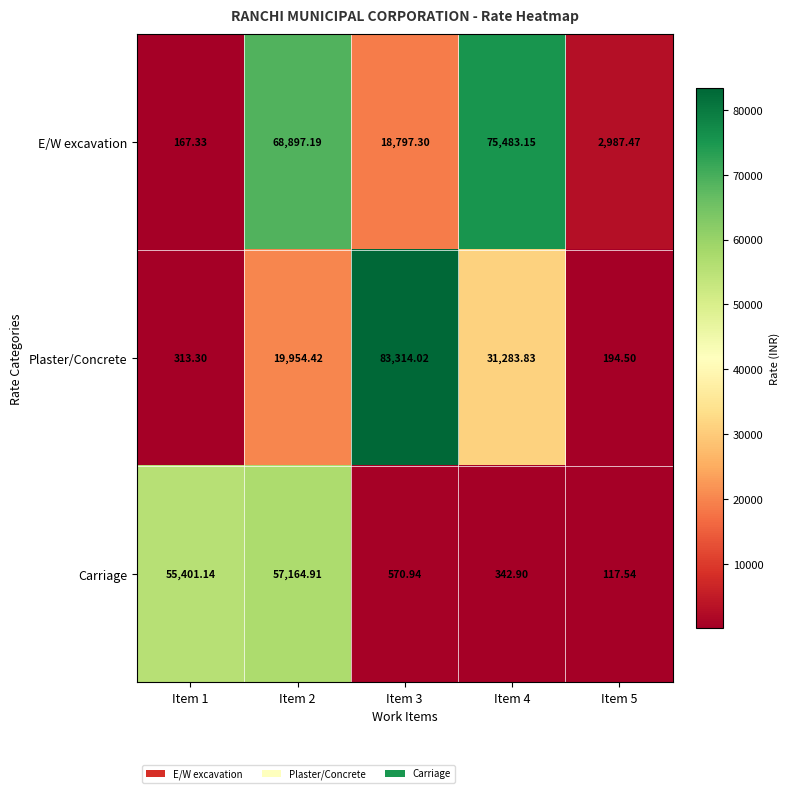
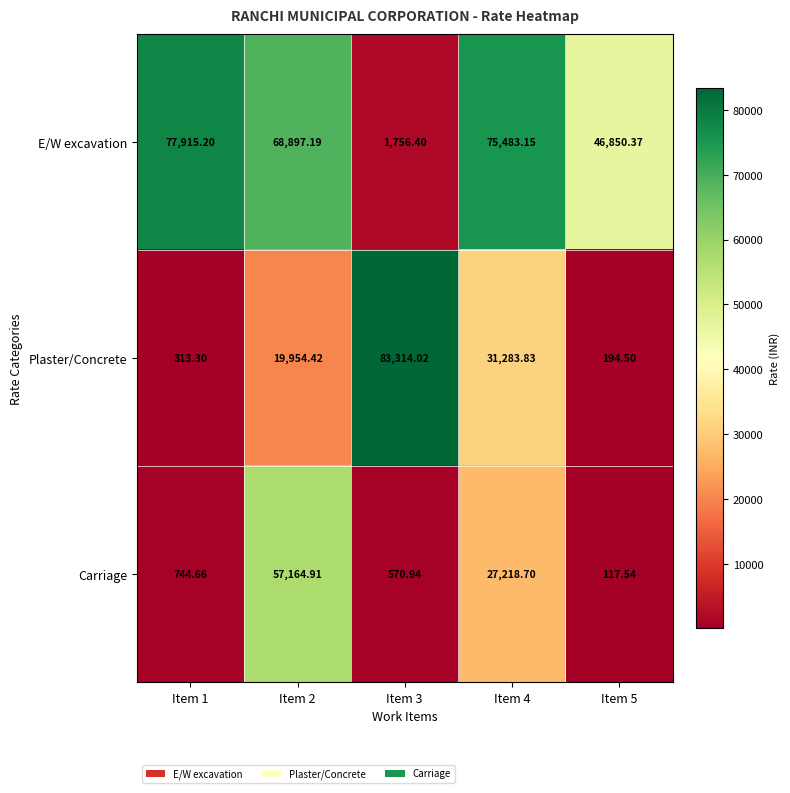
  {
    "E/W excavation": {
-     "Item 1": "167.33",
+     "Item 1": "77,915.20",
      "Item 2": "68,897.19",
-     "Item 3": "18,797.30",
+     "Item 3": "1,756.40",
      "Item 4": "75,483.15",
-     "Item 5": "2,987.47"
+     "Item 5": "46,850.37"
    },
    "Plaster/Concrete": {
      "Item 1": "313.30",
      "Item 2": "19,954.42",
      "Item 3": "83,314.02",
      "Item 4": "31,283.83",
      "Item 5": "194.50"
    },
    "Carriage": {
-     "Item 1": "55,401.14",
+     "Item 1": "744.66",
      "Item 2": "57,164.91",
      "Item 3": "570.94",
-     "Item 4": "342.90",
+     "Item 4": "27,218.70",
      "Item 5": "117.54"
    }
  }
